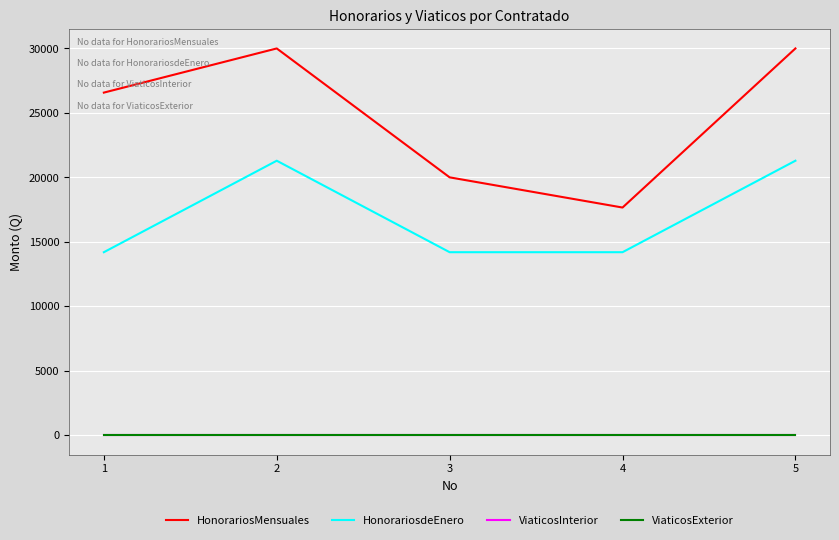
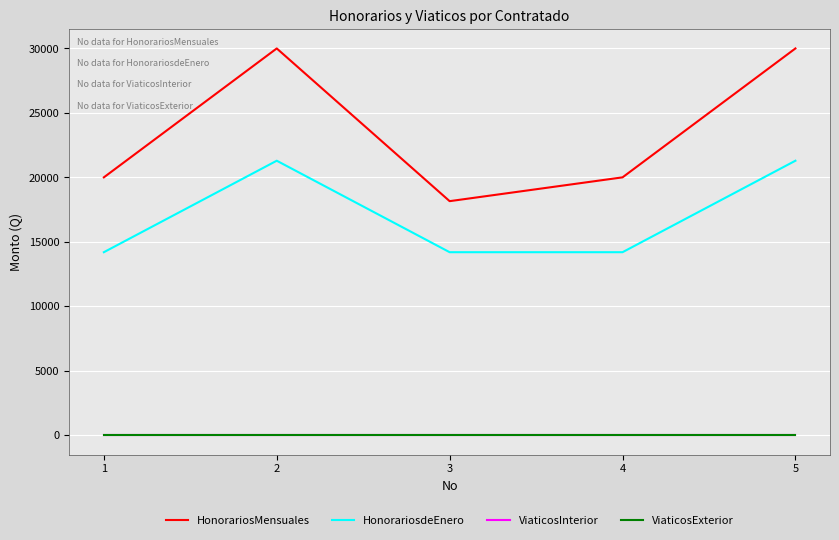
  {
    "HonorariosMensuales": {
-     "1": 26600,
+     "1": 20000,
      "2": 30000,
-     "3": 20000,
-     "4": 17700,
+     "3": 18200,
+     "4": 20000,
      "5": 30000
    },
    "HonorariosdeEnero": {
      "1": 14200,
      "2": 21300,
      "3": 14200,
      "4": 14200,
      "5": 21300
    },
    "ViaticosExterior": {
      "1": 0,
      "2": 0,
      "3": 0,
      "4": 0,
      "5": 0
    }
  }
